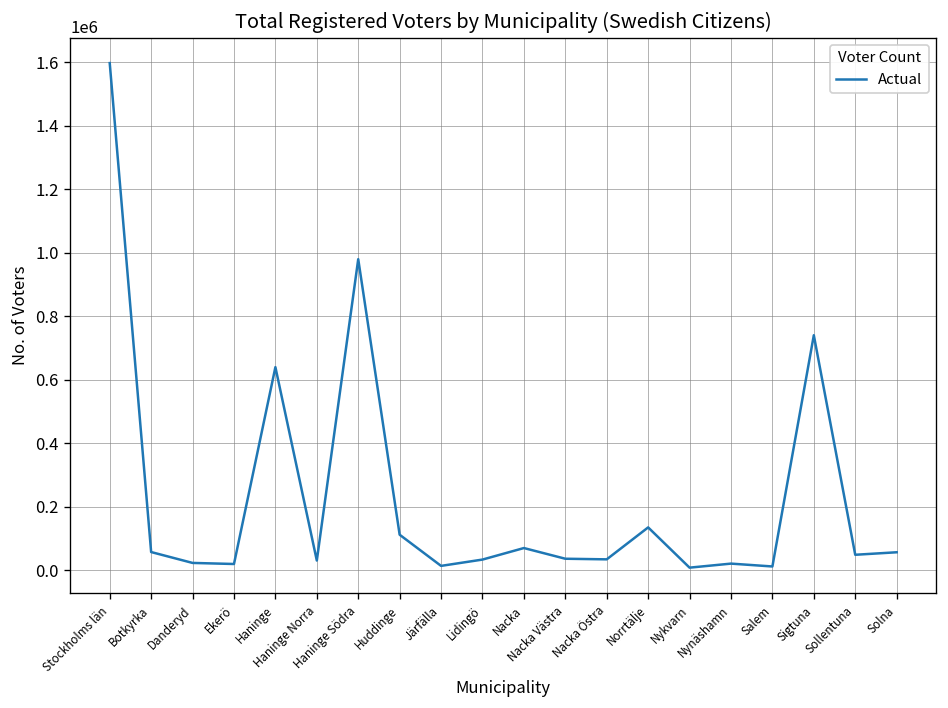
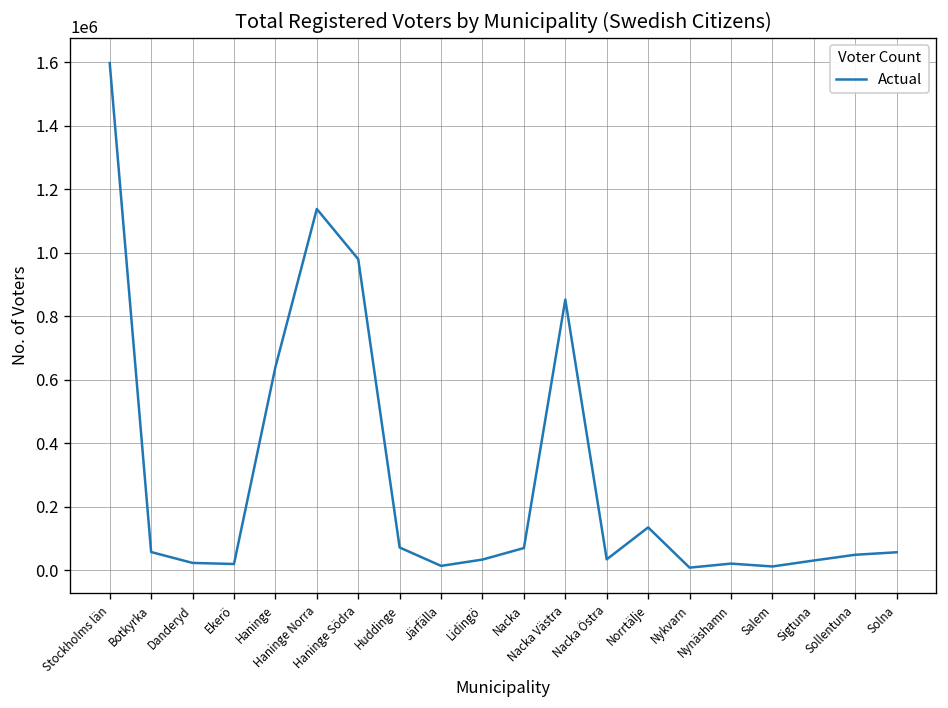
  {
    "Stockholms län": 1600000,
    "Botkyrka": 60000,
    "Danderyd": 20000,
    "Ekerö": 20000,
    "Haninge": 640000,
-   "Haninge Norra": 30000,
+   "Haninge Norra": 1140000,
    "Haninge Södra": 980000,
-   "Huddinge": 110000,
+   "Huddinge": 70000,
    "Järfälla": 10000,
    "Lidingö": 30000,
    "Nacka": 70000,
-   "Nacka Västra": 40000,
+   "Nacka Västra": 850000,
    "Nacka Östra": 30000,
    "Norrtälje": 130000,
    "Nykvarn": 10000,
    "Nynäshamn": 20000,
    "Salem": 10000,
-   "Sigtuna": 740000,
+   "Sigtuna": 30000,
    "Sollentuna": 50000,
    "Solna": 60000
  }
